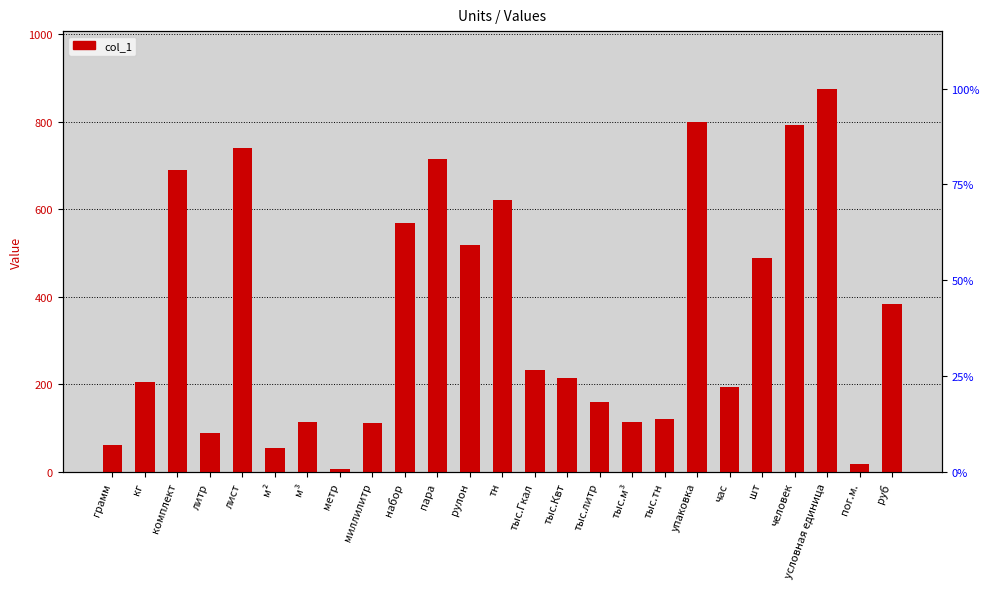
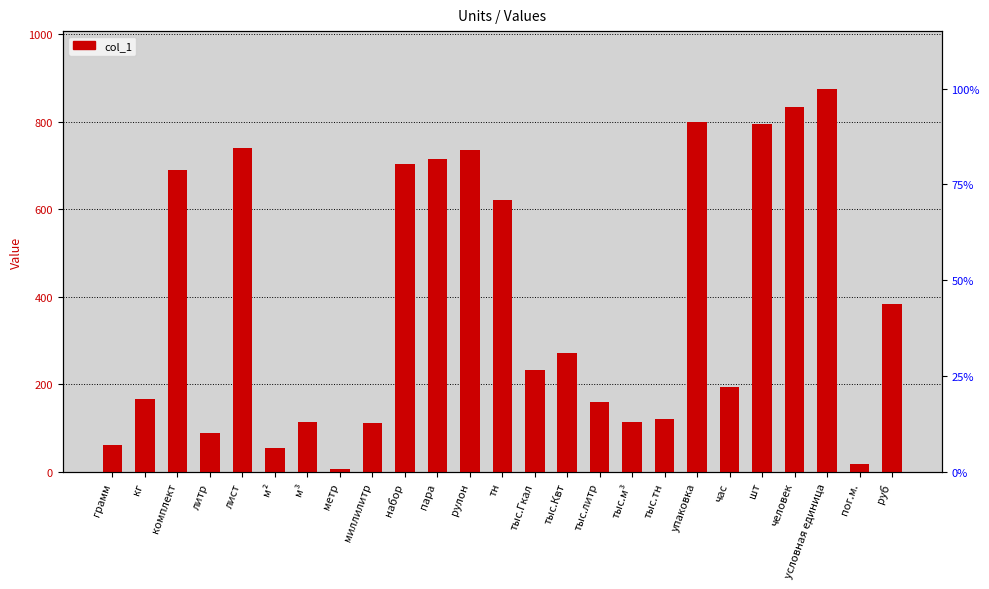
  {
    "грамм": 60,
-   "кг": 210,
+   "кг": 170,
    "комплект": 690,
    "литр": 90,
    "лист": 740,
    "м²": 60,
    "м³": 110,
    "метр": 10,
    "миллилитр": 110,
-   "набор": 570,
+   "набор": 700,
    "пара": 720,
-   "рулон": 520,
+   "рулон": 740,
    "тн": 620,
    "тыс.Гкал": 230,
-   "тыс.Квт": 220,
+   "тыс.Квт": 270,
    "тыс.литр": 160,
    "тыс.м³": 110,
    "тыс.тн": 120,
    "упаковка": 800,
    "час": 190,
-   "шт": 490,
-   "человек": 790,
+   "шт": 800,
+   "человек": 840,
    "условная единица": 880,
    "пог.м.": 20,
    "руб": 380
  }
